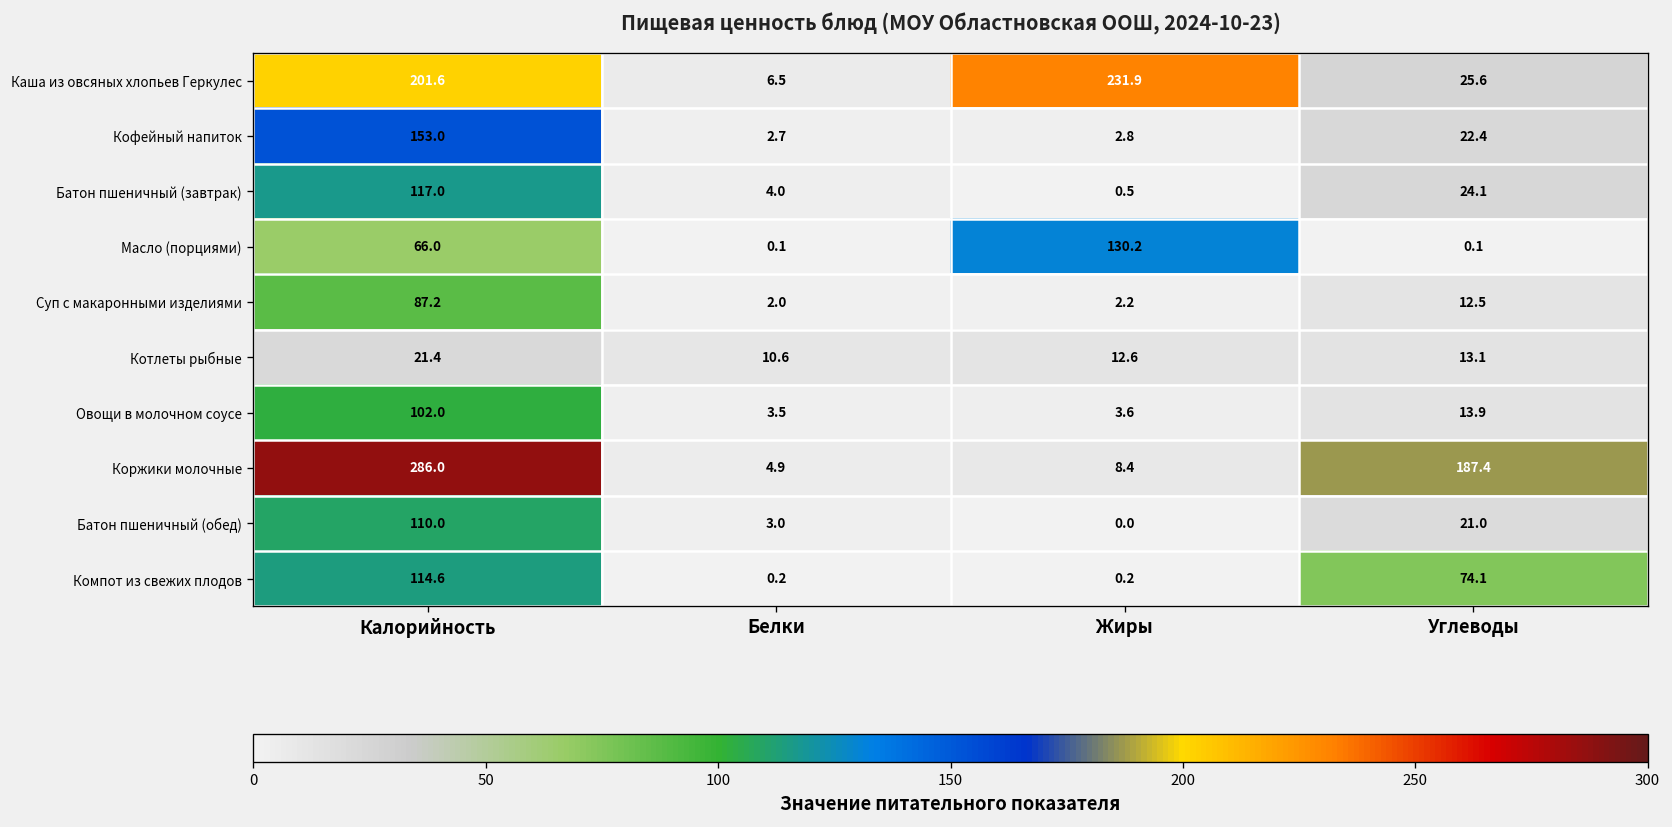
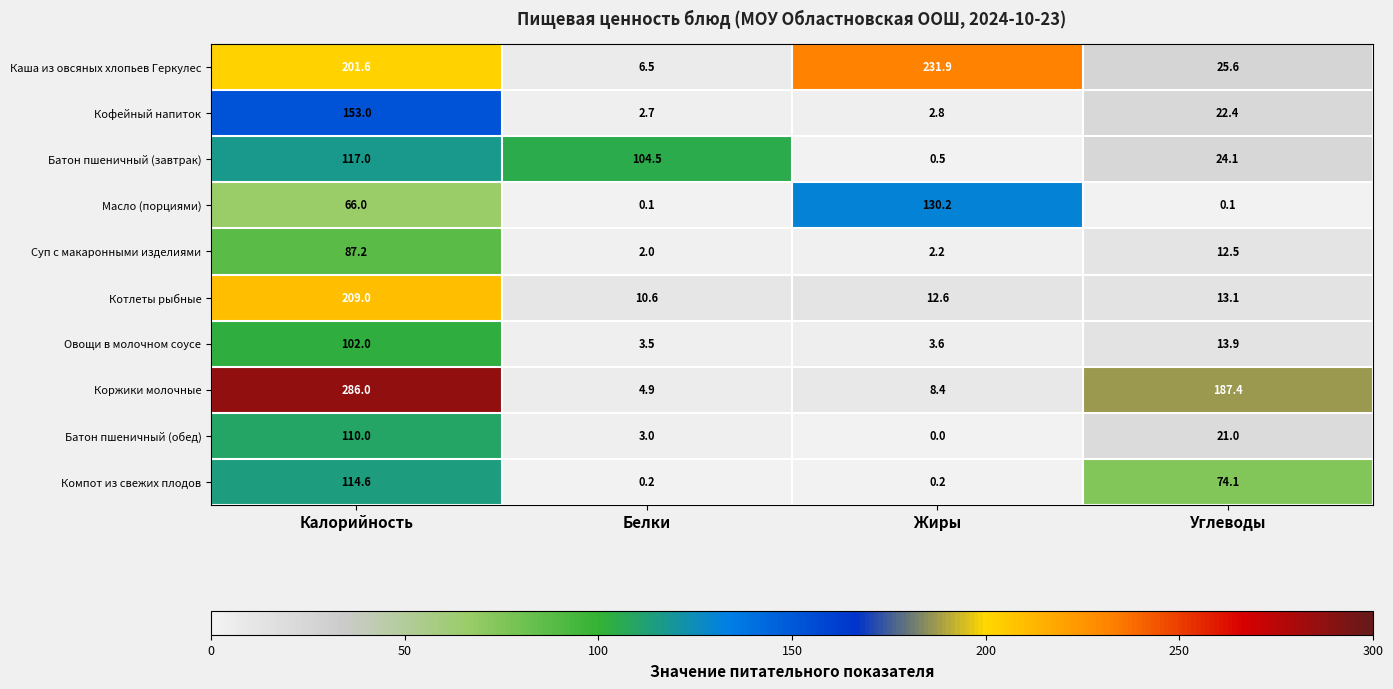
  {
    "Каша из овсяных хлопьев Геркулес": {
      "Калорийность": 201.6,
      "Белки": 6.5,
      "Жиры": 231.9,
      "Углеводы": 25.6
    },
    "Кофейный напиток": {
      "Калорийность": 153.0,
      "Белки": 2.7,
      "Жиры": 2.8,
      "Углеводы": 22.4
    },
    "Батон пшеничный (завтрак)": {
      "Калорийность": 117.0,
-     "Белки": 4.0,
+     "Белки": 104.5,
      "Жиры": 0.5,
      "Углеводы": 24.1
    },
    "Масло (порциями)": {
      "Калорийность": 66.0,
      "Белки": 0.1,
      "Жиры": 130.2,
      "Углеводы": 0.1
    },
    "Суп с макаронными изделиями": {
      "Калорийность": 87.2,
      "Белки": 2.0,
      "Жиры": 2.2,
      "Углеводы": 12.5
    },
    "Котлеты рыбные": {
-     "Калорийность": 21.4,
+     "Калорийность": 209.0,
      "Белки": 10.6,
      "Жиры": 12.6,
      "Углеводы": 13.1
    },
    "Овощи в молочном соусе": {
      "Калорийность": 102.0,
      "Белки": 3.5,
      "Жиры": 3.6,
      "Углеводы": 13.9
    },
    "Коржики молочные": {
      "Калорийность": 286.0,
      "Белки": 4.9,
      "Жиры": 8.4,
      "Углеводы": 187.4
    },
    "Батон пшеничный (обед)": {
      "Калорийность": 110.0,
      "Белки": 3.0,
      "Жиры": 0.0,
      "Углеводы": 21.0
    },
    "Компот из свежих плодов": {
      "Калорийность": 114.6,
      "Белки": 0.2,
      "Жиры": 0.2,
      "Углеводы": 74.1
    }
  }
